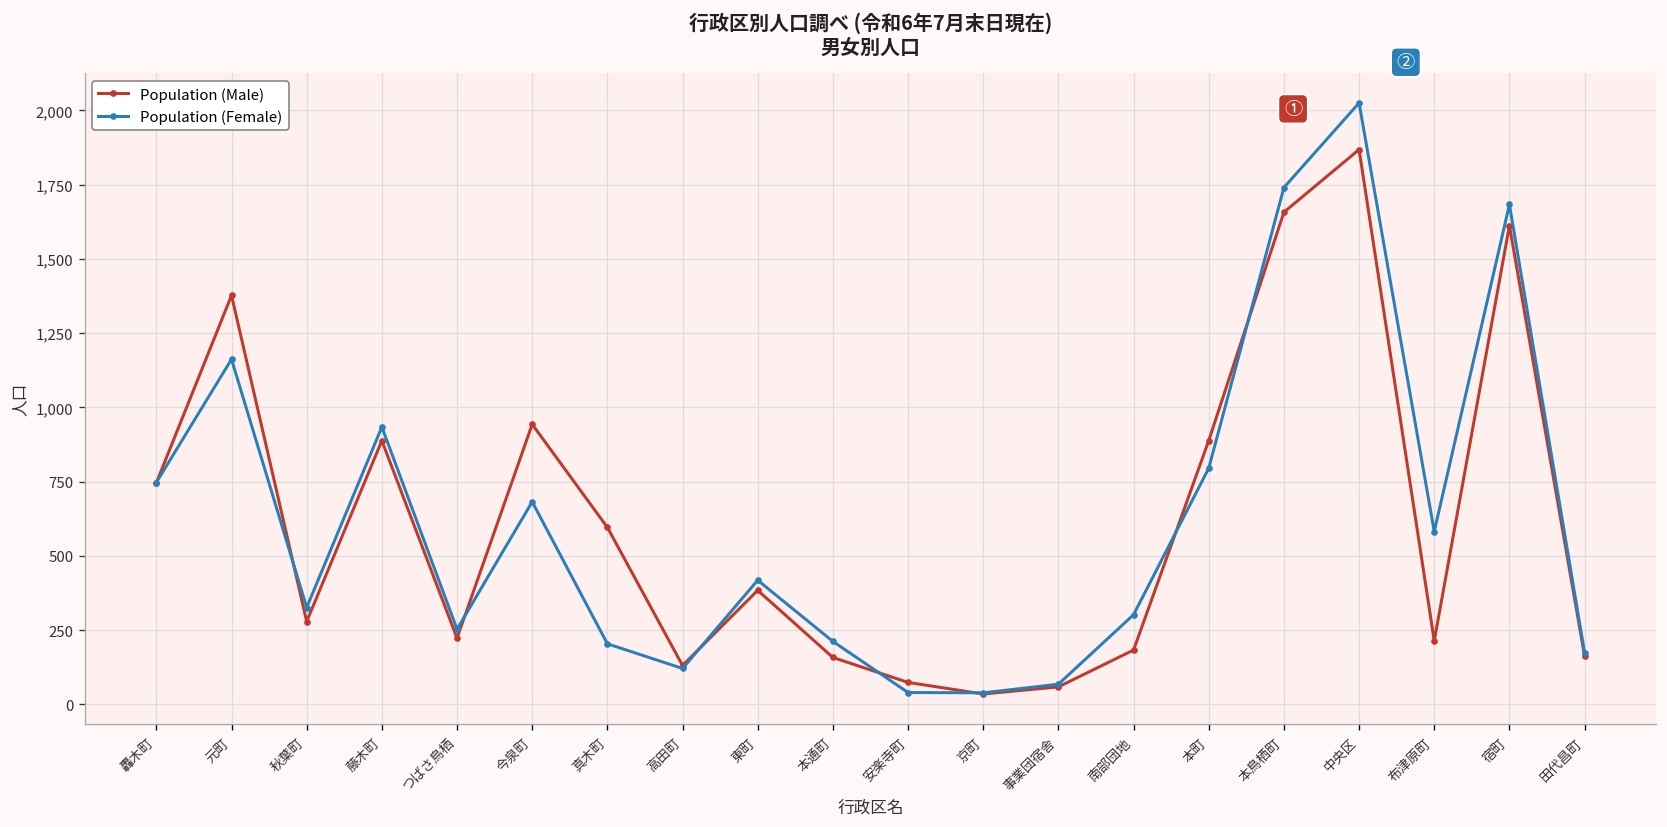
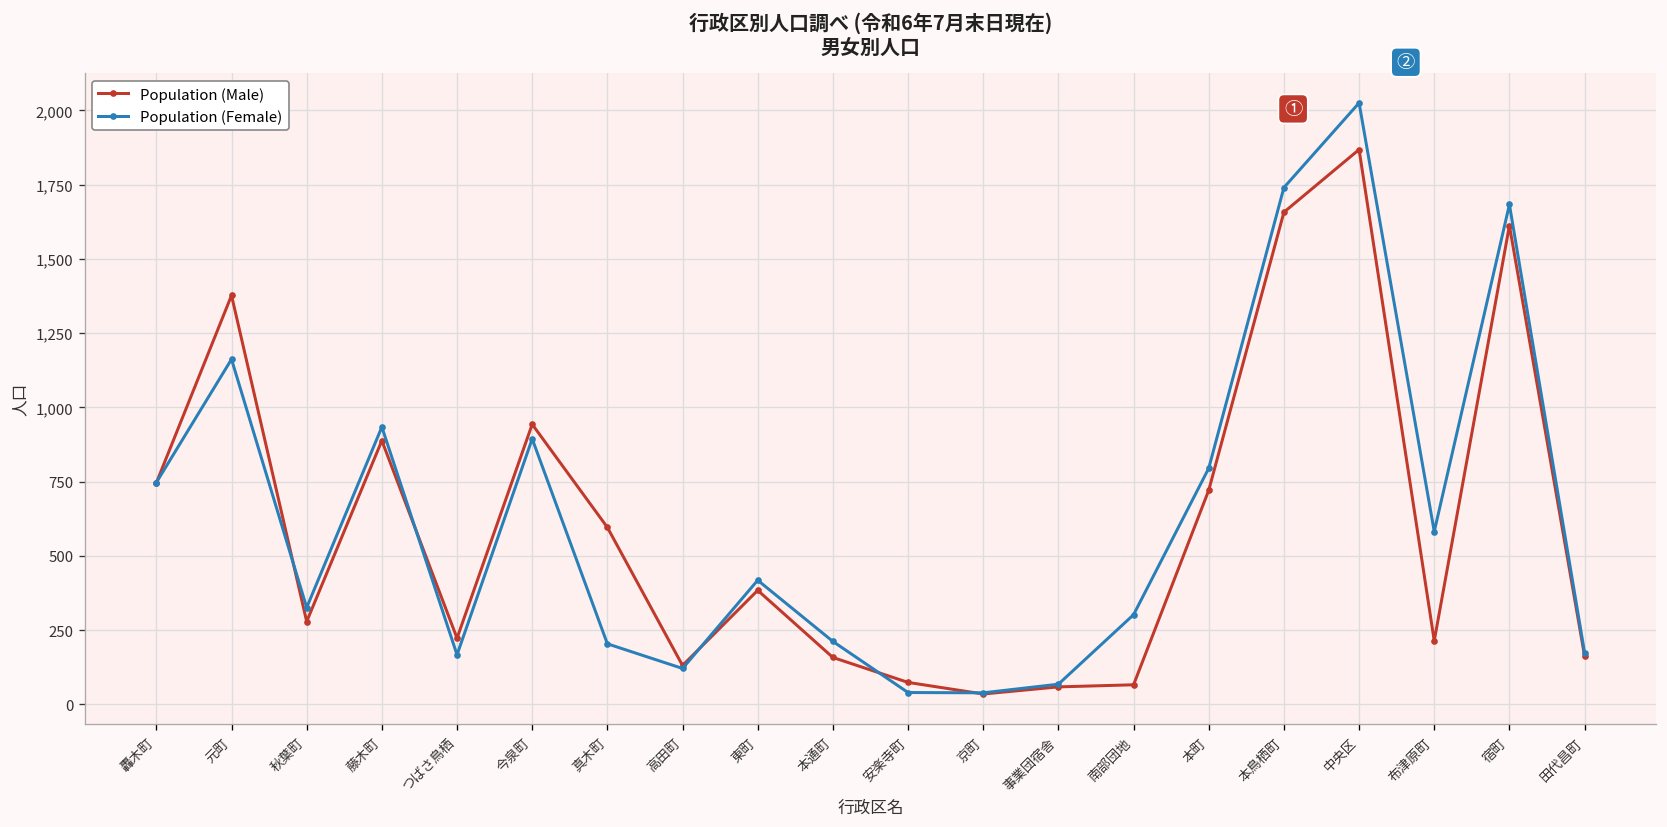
  {
    "Population (Male)": {
      "元町": "1,380",
      "秋葉町": "280",
      "藤木町": "890",
      "つばさ鳥栖": "220",
      "今泉町": "940",
      "真木町": "600",
      "東町": "380",
      "本通町": "160",
      "安楽寺町": "70",
-     "南部団地": "180",
-     "本町": "890",
+     "南部団地": "70",
+     "本町": "720",
      "本鳥栖町": "1,660",
      "中央区": "1,870",
      "布津原町": "210",
      "宿町": "1,610",
      "田代昌町": "160"
    },
    "Population (Female)": {
      "元町": "1,160",
      "秋葉町": "330",
      "藤木町": "930",
-     "つばさ鳥栖": "250",
-     "今泉町": "680",
+     "つばさ鳥栖": "170",
+     "今泉町": "890",
      "真木町": "200",
      "東町": "420",
      "本通町": "210",
      "安楽寺町": "40",
      "南部団地": "300",
      "本町": "800",
      "本鳥栖町": "1,740",
      "中央区": "2,030",
      "布津原町": "580",
      "宿町": "1,680",
      "田代昌町": "170"
    }
  }
